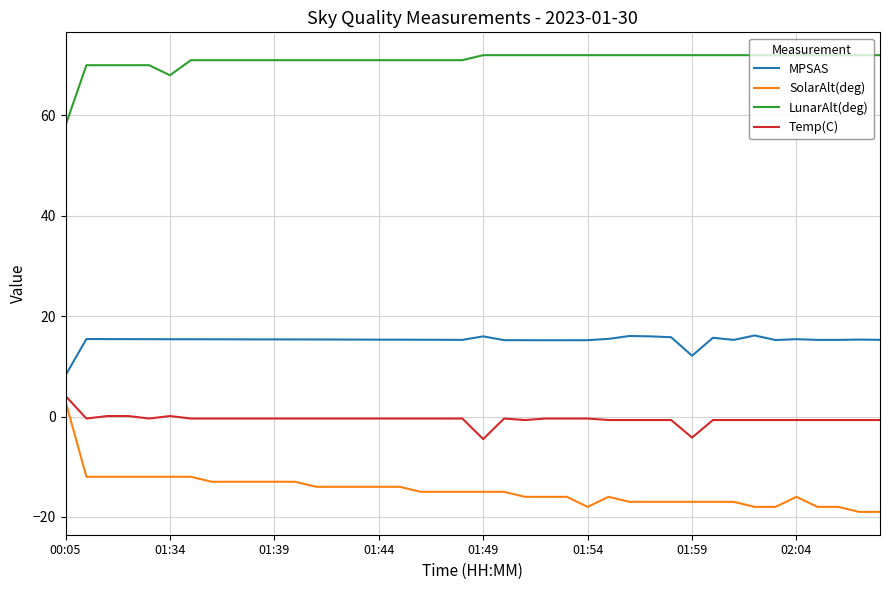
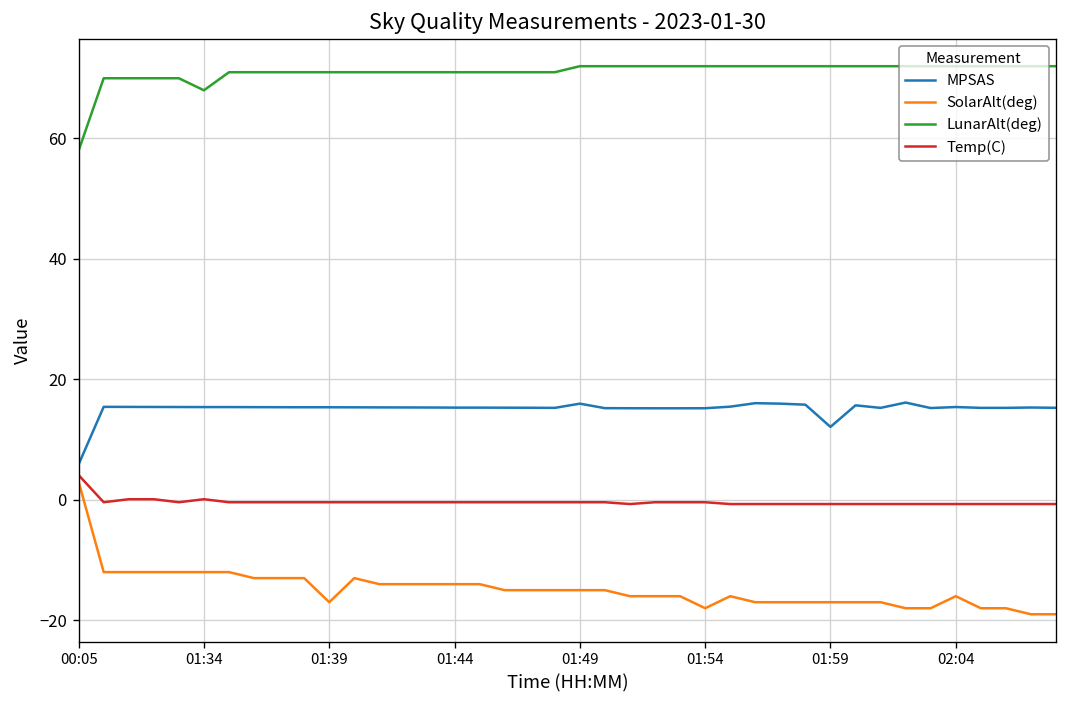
  {
    "MPSAS": {
-     "00:05": 8,
+     "00:05": 6,
      "01:34": 15,
      "01:39": 15,
      "01:44": 15,
      "01:49": 16,
      "01:54": 15,
      "01:59": 12,
      "02:04": 15
    },
    "SolarAlt(deg)": {
      "00:05": 3,
      "01:34": -12,
-     "01:39": -13,
+     "01:39": -17,
      "01:44": -14,
      "01:49": -15,
      "01:54": -18,
      "01:59": -17,
      "02:04": -16
    },
    "LunarAlt(deg)": {
      "00:05": 58,
      "01:34": 68,
      "01:39": 71,
      "01:44": 71,
      "01:49": 72,
      "01:54": 72,
      "01:59": 72
    },
    "Temp(C)": {
      "00:05": 4,
      "01:34": 0,
      "01:39": 0,
      "01:44": 0,
-     "01:49": -5,
+     "01:49": 0,
      "01:54": 0,
-     "01:59": -4,
+     "01:59": -1,
      "02:04": -1
    }
  }
